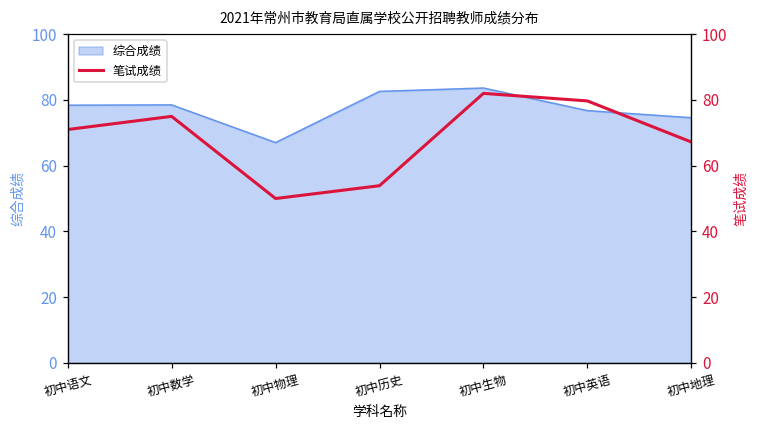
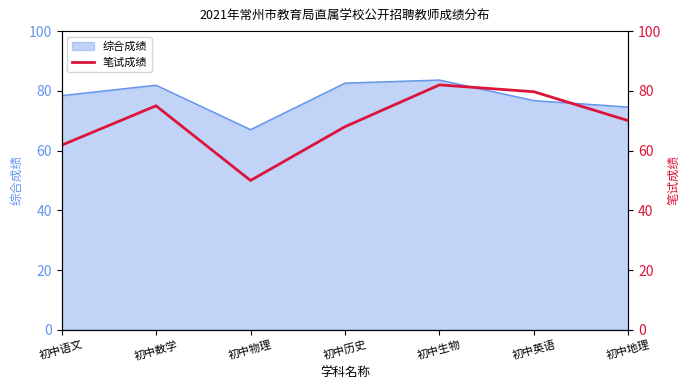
  {
    "综合成绩": {
      "初中语文": 78,
-     "初中数学": 79,
+     "初中数学": 82,
      "初中物理": 67,
      "初中历史": 83,
      "初中生物": 84,
      "初中英语": 77,
      "初中地理": 75
    },
    "笔试成绩": {
-     "初中语文": 71,
+     "初中语文": 62,
      "初中数学": 75,
      "初中物理": 50,
-     "初中历史": 54,
+     "初中历史": 68,
      "初中生物": 82,
      "初中英语": 80,
-     "初中地理": 67
+     "初中地理": 70
    }
  }
